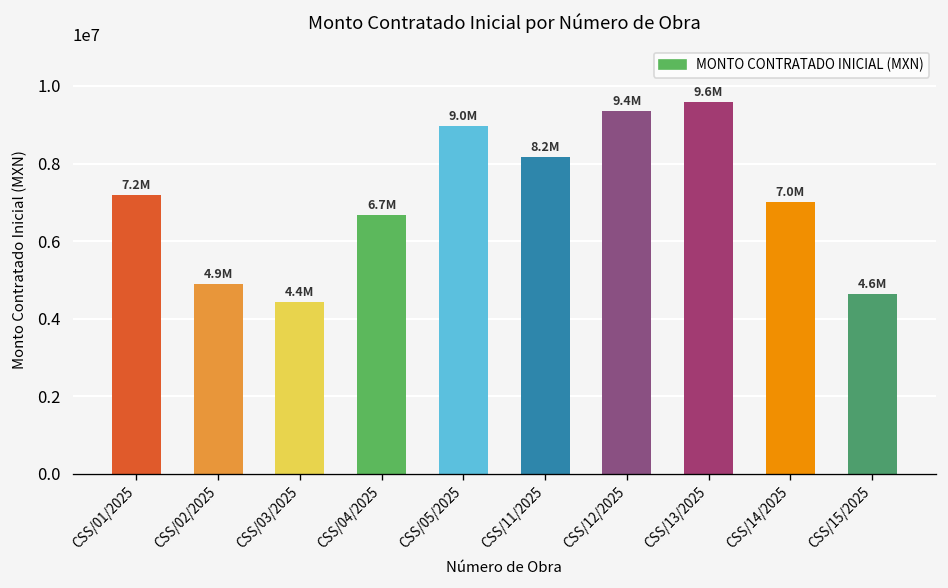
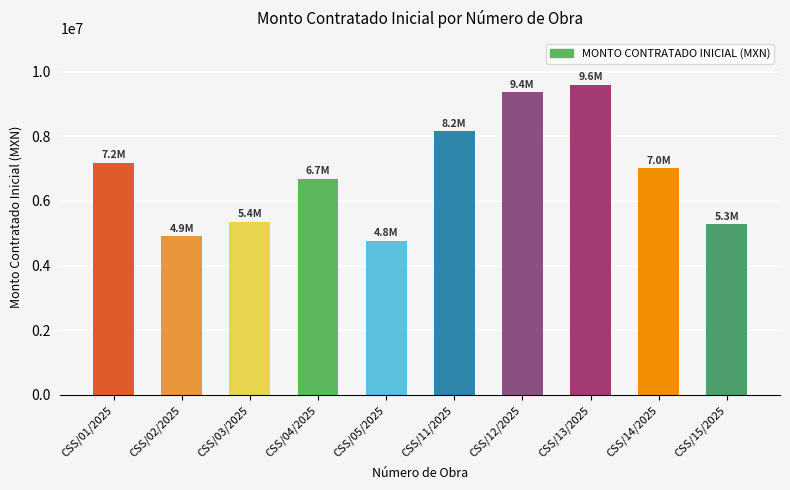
  {
    "CSS/01/2025": "7.2M",
    "CSS/02/2025": "4.9M",
-   "CSS/03/2025": "4.4M",
+   "CSS/03/2025": "5.4M",
    "CSS/04/2025": "6.7M",
-   "CSS/05/2025": "9.0M",
+   "CSS/05/2025": "4.8M",
    "CSS/11/2025": "8.2M",
    "CSS/12/2025": "9.4M",
    "CSS/13/2025": "9.6M",
    "CSS/14/2025": "7.0M",
-   "CSS/15/2025": "4.6M"
+   "CSS/15/2025": "5.3M"
  }
